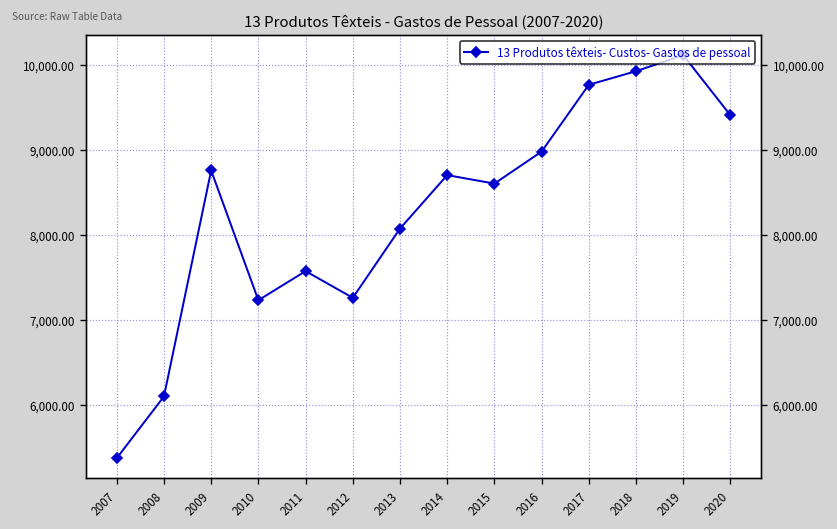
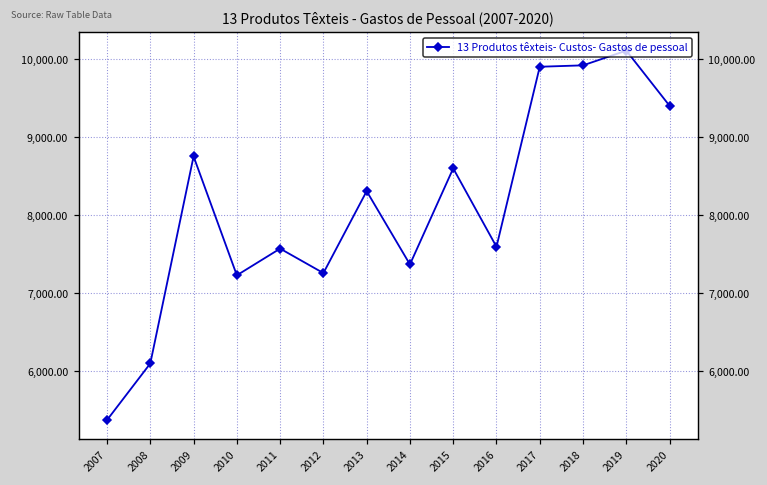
  {
    "2007": "5,400",
    "2008": "6,100",
    "2009": "8,800",
    "2010": "7,200",
    "2011": "7,600",
    "2012": "7,300",
-   "2013": "8,100",
-   "2014": "8,700",
+   "2013": "8,300",
+   "2014": "7,400",
    "2015": "8,600",
-   "2016": "9,000",
-   "2017": "9,800",
+   "2016": "7,600",
+   "2017": "9,900",
    "2018": "9,900",
    "2020": "9,400"
  }
